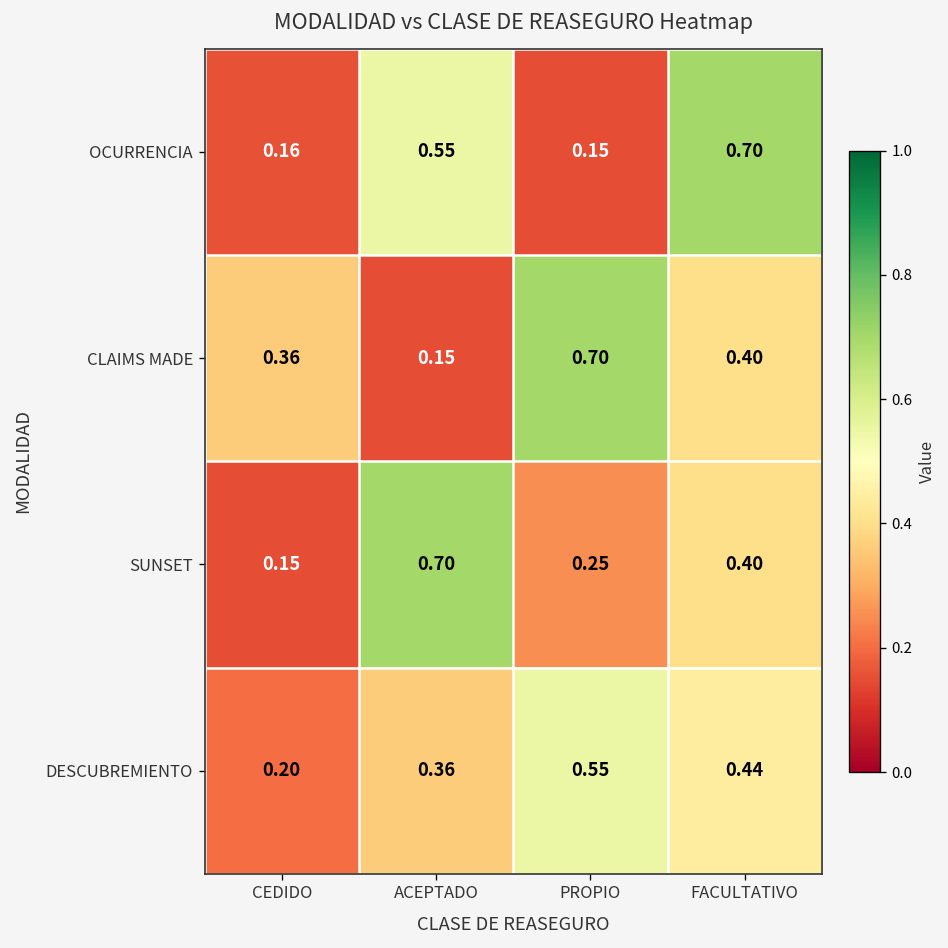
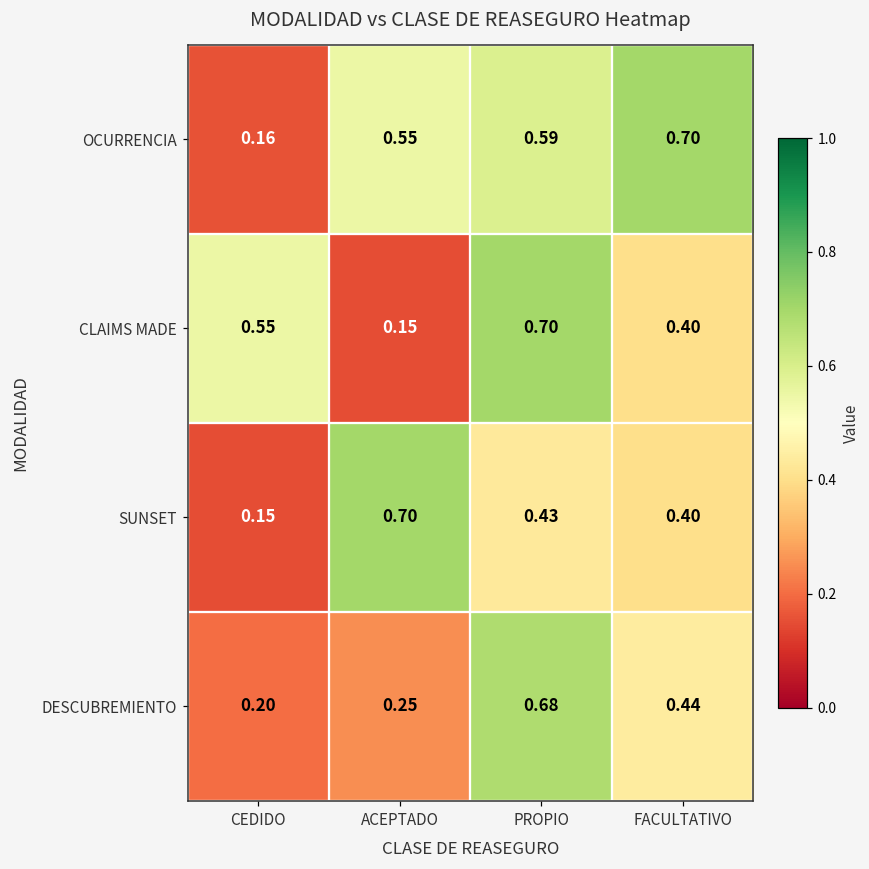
  {
    "OCURRENCIA": {
      "CEDIDO": 0.16,
      "ACEPTADO": 0.55,
-     "PROPIO": 0.15,
+     "PROPIO": 0.59,
      "FACULTATIVO": 0.70
    },
    "CLAIMS MADE": {
-     "CEDIDO": 0.36,
+     "CEDIDO": 0.55,
      "ACEPTADO": 0.15,
      "PROPIO": 0.70,
      "FACULTATIVO": 0.40
    },
    "SUNSET": {
      "CEDIDO": 0.15,
      "ACEPTADO": 0.70,
-     "PROPIO": 0.25,
+     "PROPIO": 0.43,
      "FACULTATIVO": 0.40
    },
    "DESCUBREMIENTO": {
      "CEDIDO": 0.20,
-     "ACEPTADO": 0.36,
-     "PROPIO": 0.55,
+     "ACEPTADO": 0.25,
+     "PROPIO": 0.68,
      "FACULTATIVO": 0.44
    }
  }
